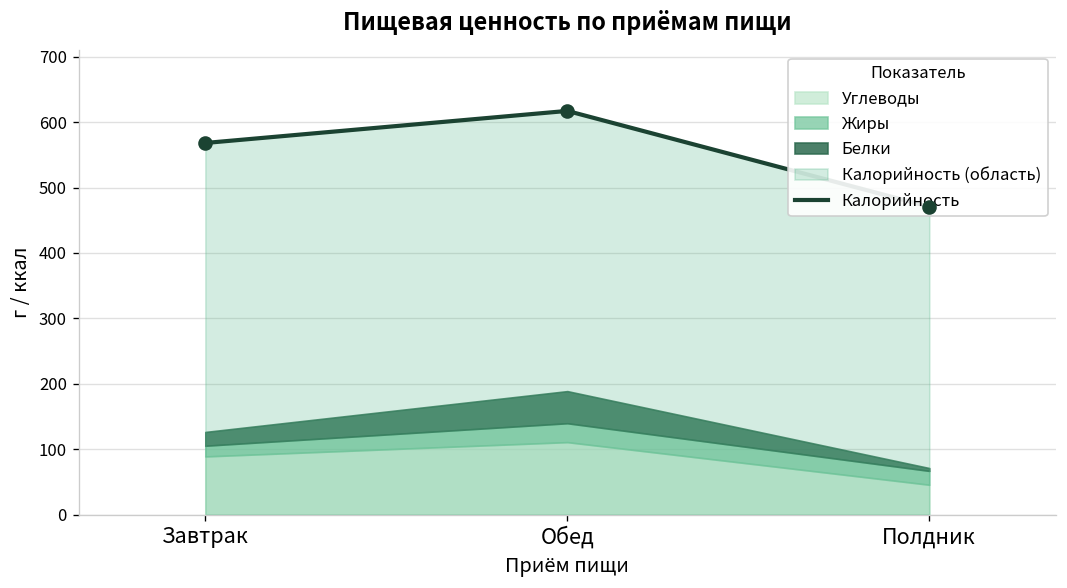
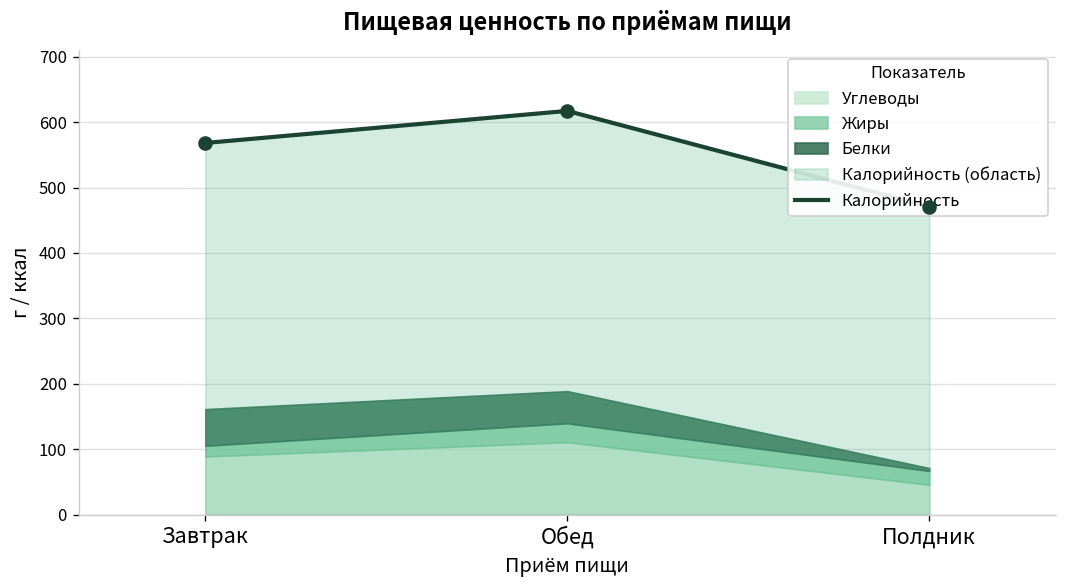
  {
    "Белки": {
-     "Завтрак": 20,
+     "Завтрак": 60,
      "Обед": 50
    }
  }
